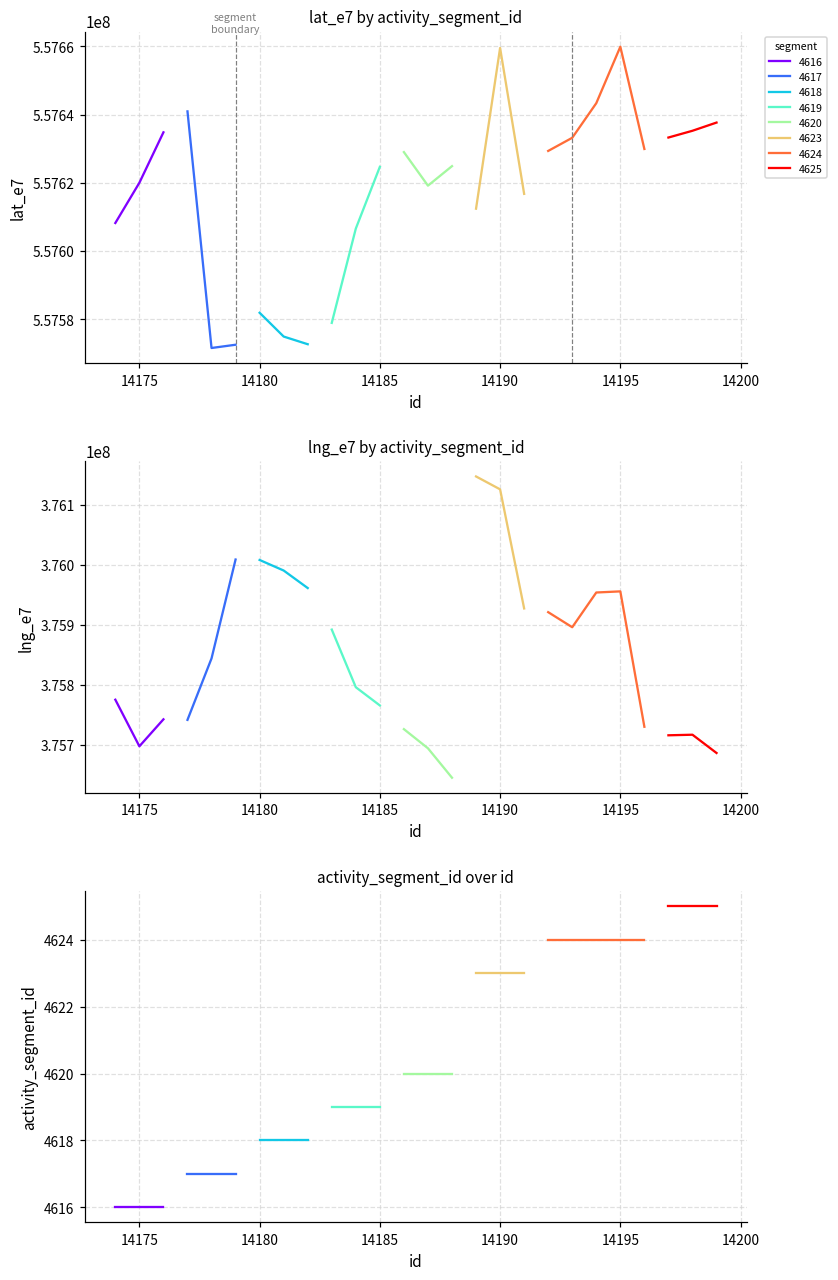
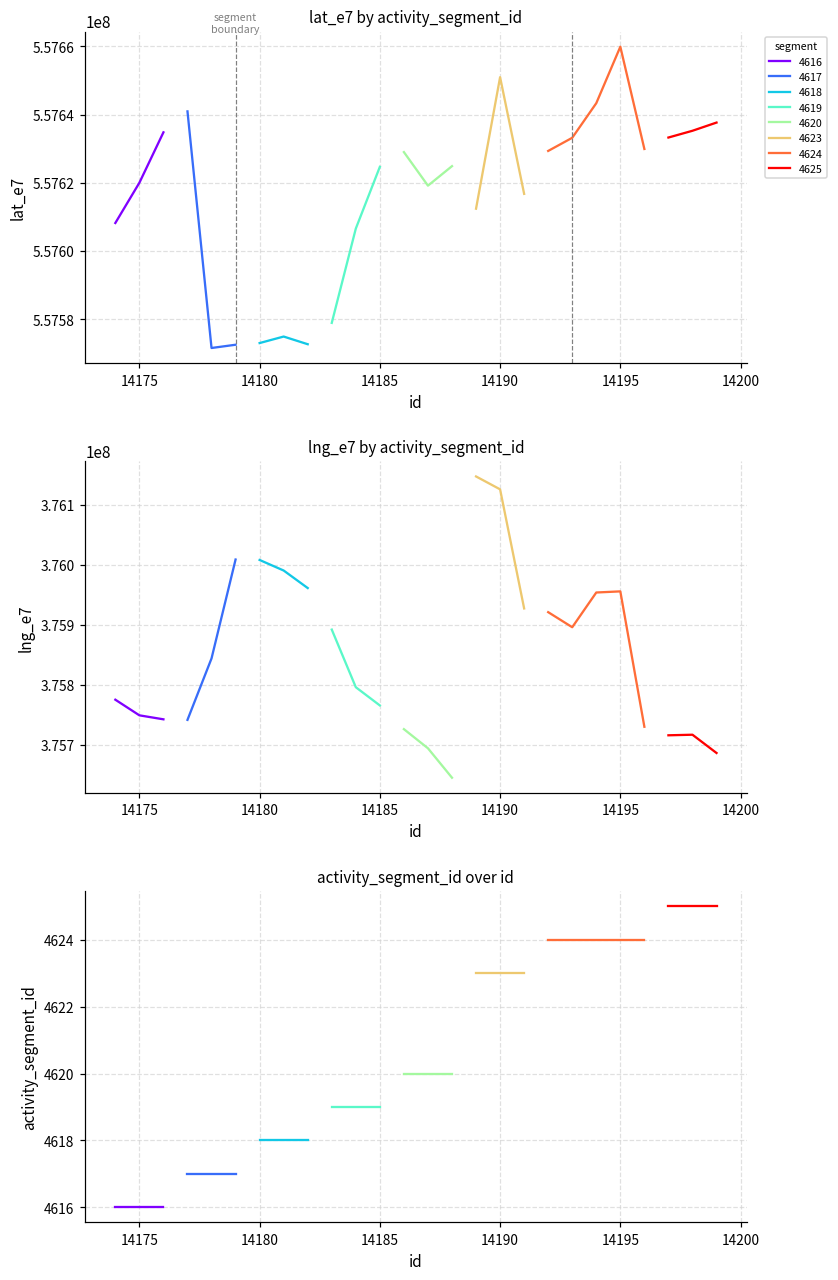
  {
    "lat_e7 by activity_segment_id": {
      "4616": {
        "14175": 557620000
      },
      "4618": {
-       "14180": 557582000
+       "14180": 557573000
      },
      "4619": {
        "14185": 557625000
      },
      "4623": {
-       "14190": 557660000
+       "14190": 557651000
      },
      "4624": {
        "14195": 557660000
      }
    },
    "lng_e7 by activity_segment_id": {
      "4616": {
-       "14175": 375700000
+       "14175": 375750000
      },
      "4618": {
        "14180": 376010000
      },
      "4619": {
        "14185": 375770000
      },
      "4623": {
        "14190": 376130000
      },
      "4624": {
        "14195": 375960000
      }
    },
    "activity_segment_id over id": {
      "4616": {
        "14175": 4616.0
      },
      "4618": {
        "14180": 4618.0
      },
      "4619": {
        "14185": 4619.0
      },
      "4623": {
        "14190": 4623.0
      },
      "4624": {
        "14195": 4624.0
      }
    }
  }
